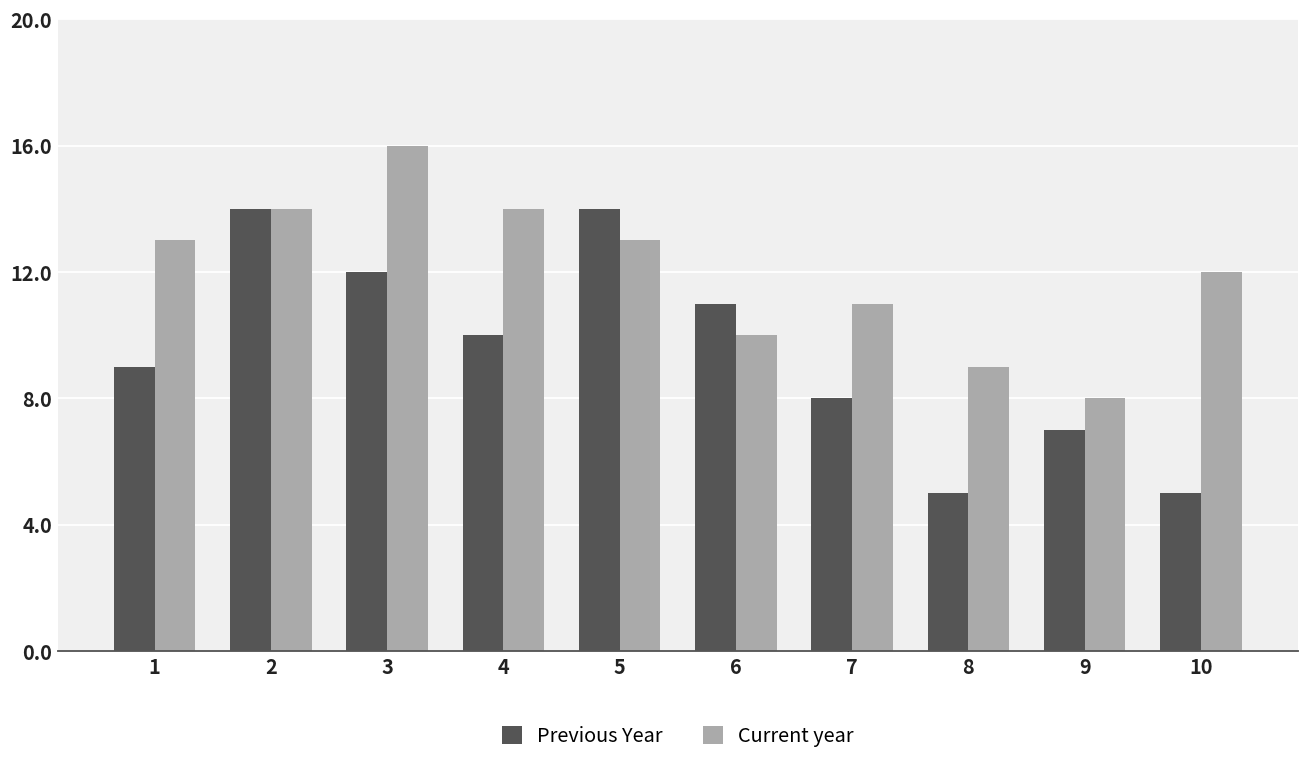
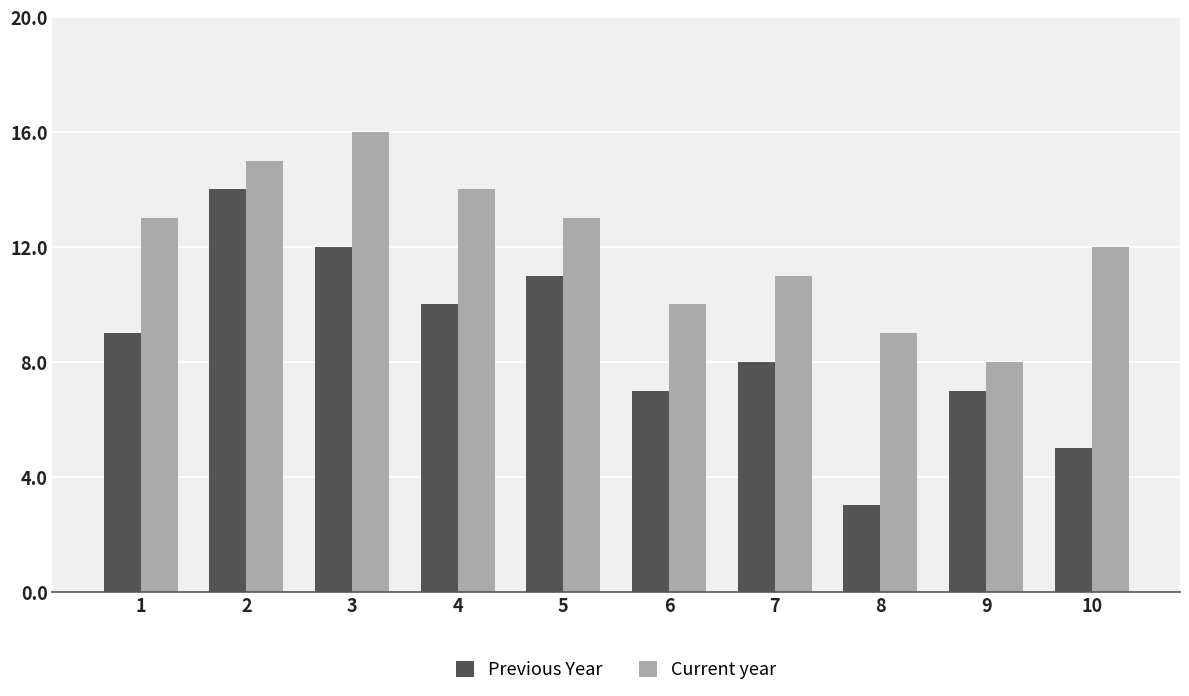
  {
    "Previous Year": {
      "1": 9,
      "2": 14,
      "3": 12,
      "4": 10,
-     "5": 14,
-     "6": 11,
+     "5": 11,
+     "6": 7,
      "7": 8,
-     "8": 5,
+     "8": 3,
      "9": 7,
      "10": 5
    },
    "Current year": {
      "1": 13,
-     "2": 14,
+     "2": 15,
      "3": 16,
      "4": 14,
      "5": 13,
      "6": 10,
      "7": 11,
      "8": 9,
      "9": 8,
      "10": 12
    }
  }
